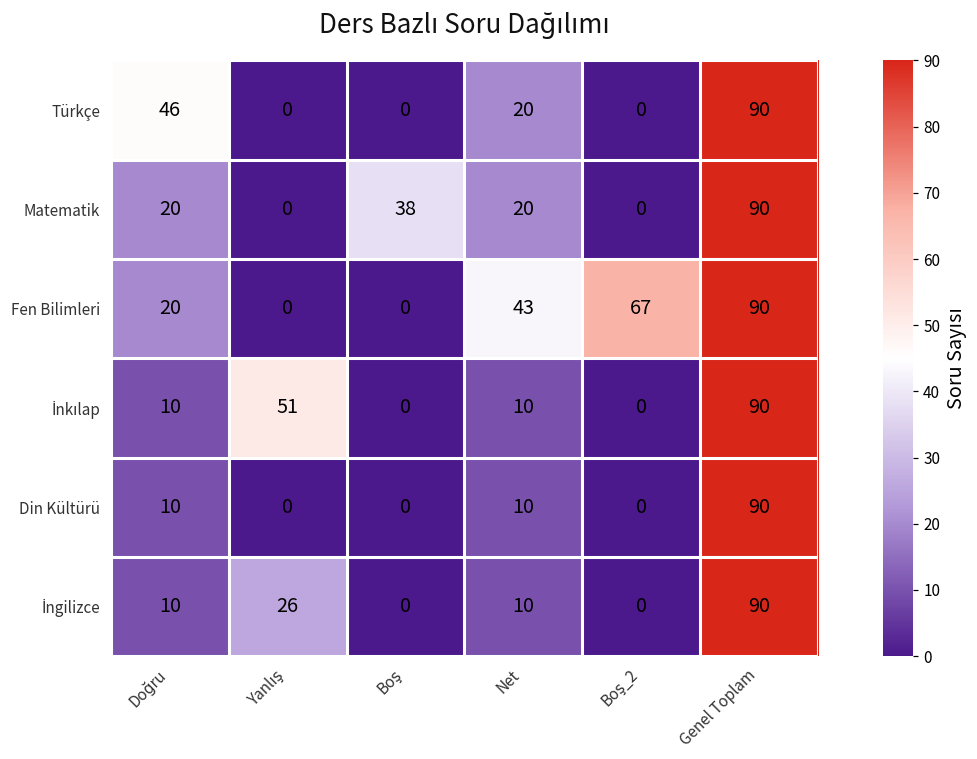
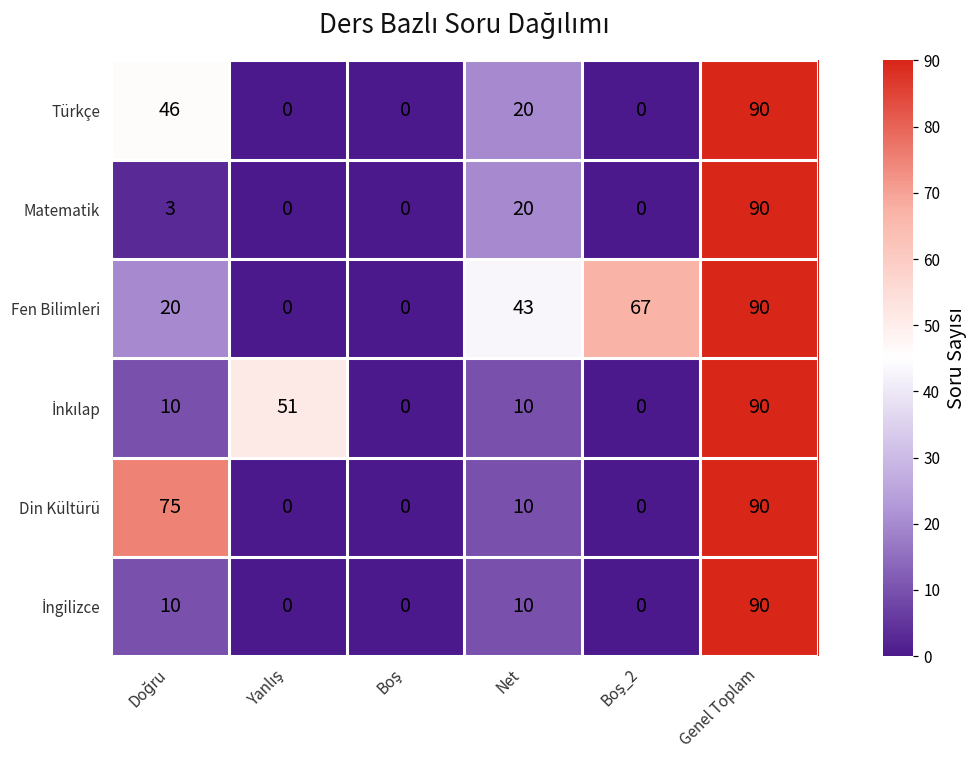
  {
    "Türkçe": {
      "Doğru": 46,
      "Yanlış": 0,
      "Boş": 0,
      "Net": 20,
      "Boş_2": 0,
      "Genel Toplam": 90
    },
    "Matematik": {
-     "Doğru": 20,
+     "Doğru": 3,
      "Yanlış": 0,
-     "Boş": 38,
+     "Boş": 0,
      "Net": 20,
      "Boş_2": 0,
      "Genel Toplam": 90
    },
    "Fen Bilimleri": {
      "Doğru": 20,
      "Yanlış": 0,
      "Boş": 0,
      "Net": 43,
      "Boş_2": 67,
      "Genel Toplam": 90
    },
    "İnkılap": {
      "Doğru": 10,
      "Yanlış": 51,
      "Boş": 0,
      "Net": 10,
      "Boş_2": 0,
      "Genel Toplam": 90
    },
    "Din Kültürü": {
-     "Doğru": 10,
+     "Doğru": 75,
      "Yanlış": 0,
      "Boş": 0,
      "Net": 10,
      "Boş_2": 0,
      "Genel Toplam": 90
    },
    "İngilizce": {
      "Doğru": 10,
-     "Yanlış": 26,
+     "Yanlış": 0,
      "Boş": 0,
      "Net": 10,
      "Boş_2": 0,
      "Genel Toplam": 90
    }
  }
